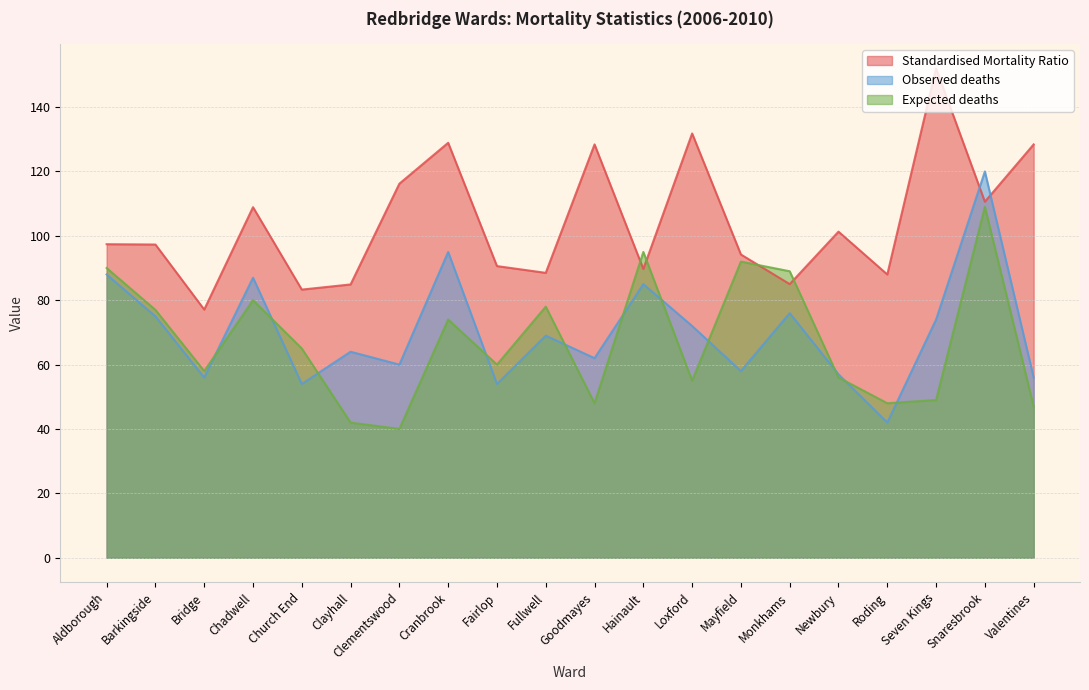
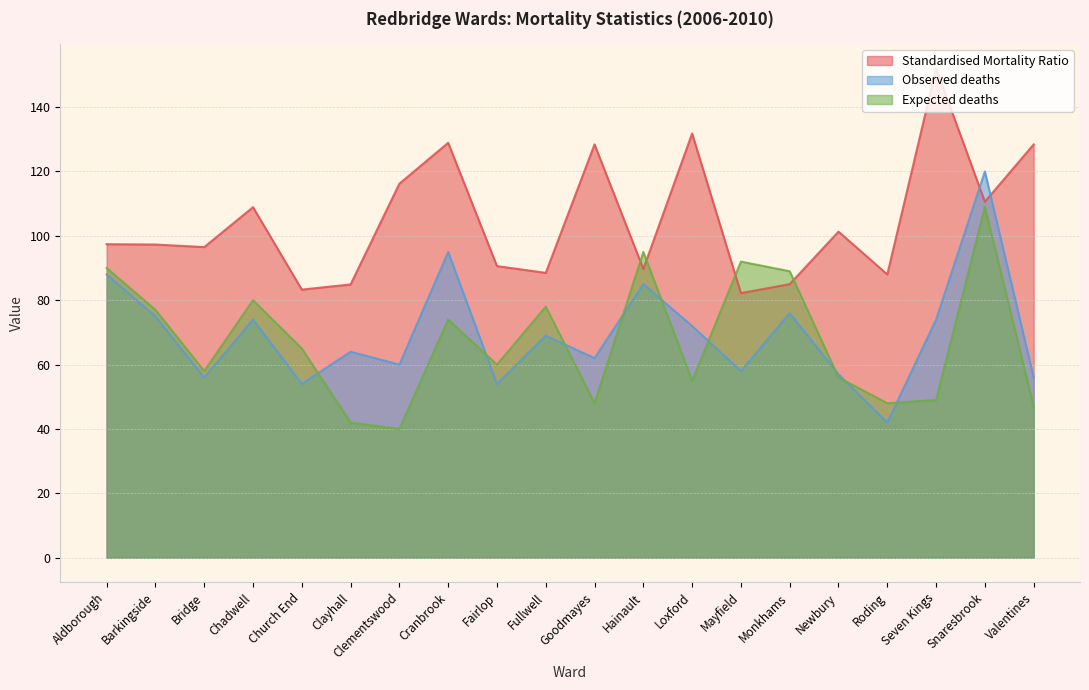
  {
    "Standardised Mortality Ratio": {
      "Aldborough": 97,
      "Barkingside": 97,
-     "Bridge": 77,
+     "Bridge": 97,
      "Chadwell": 109,
      "Church End": 83,
      "Clayhall": 85,
      "Clementswood": 116,
      "Cranbrook": 129,
      "Fairlop": 91,
      "Fullwell": 89,
      "Goodmayes": 128,
      "Hainault": 90,
      "Loxford": 132,
-     "Mayfield": 94,
+     "Mayfield": 82,
      "Monkhams": 85,
      "Newbury": 101,
      "Roding": 88,
      "Snaresbrook": 111,
      "Valentines": 128
    },
    "Observed deaths": {
      "Aldborough": 88,
      "Barkingside": 75,
      "Bridge": 56,
-     "Chadwell": 87,
+     "Chadwell": 74,
      "Church End": 54,
      "Clayhall": 64,
      "Clementswood": 60,
      "Cranbrook": 95,
      "Fairlop": 54,
      "Fullwell": 69,
      "Goodmayes": 62,
      "Hainault": 85,
      "Loxford": 72,
      "Mayfield": 58,
      "Monkhams": 76,
      "Newbury": 57,
      "Roding": 42,
      "Seven Kings": 74,
      "Snaresbrook": 120,
      "Valentines": 56
    },
    "Expected deaths": {
      "Aldborough": 90,
      "Barkingside": 77,
      "Bridge": 58,
      "Chadwell": 80,
      "Church End": 65,
      "Clayhall": 42,
      "Clementswood": 40,
      "Cranbrook": 74,
      "Fairlop": 60,
      "Fullwell": 78,
      "Goodmayes": 48,
      "Hainault": 95,
      "Loxford": 55,
      "Mayfield": 92,
      "Monkhams": 89,
      "Newbury": 56,
      "Roding": 48,
      "Seven Kings": 49,
      "Snaresbrook": 109,
      "Valentines": 47
    }
  }
